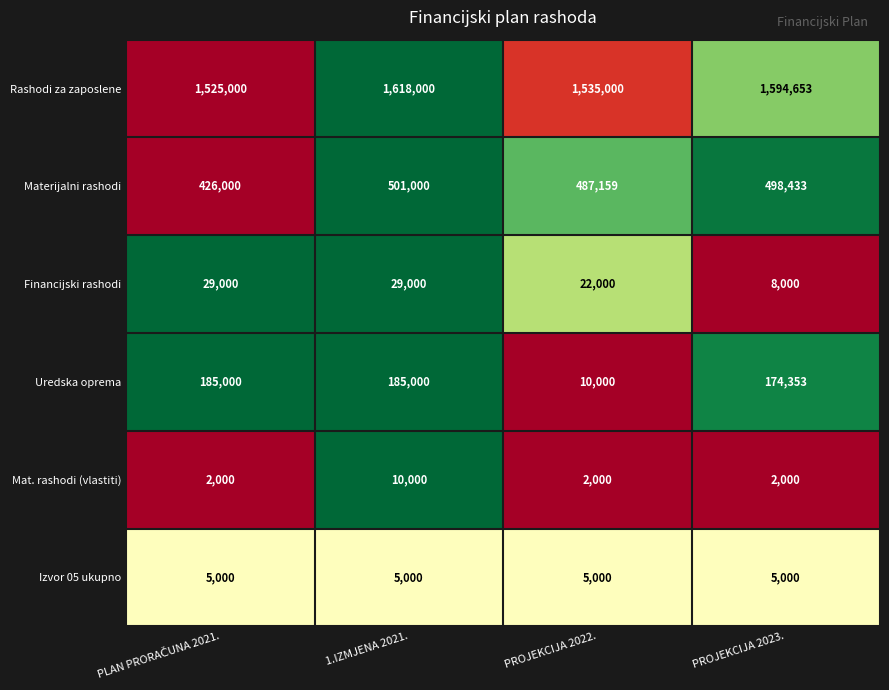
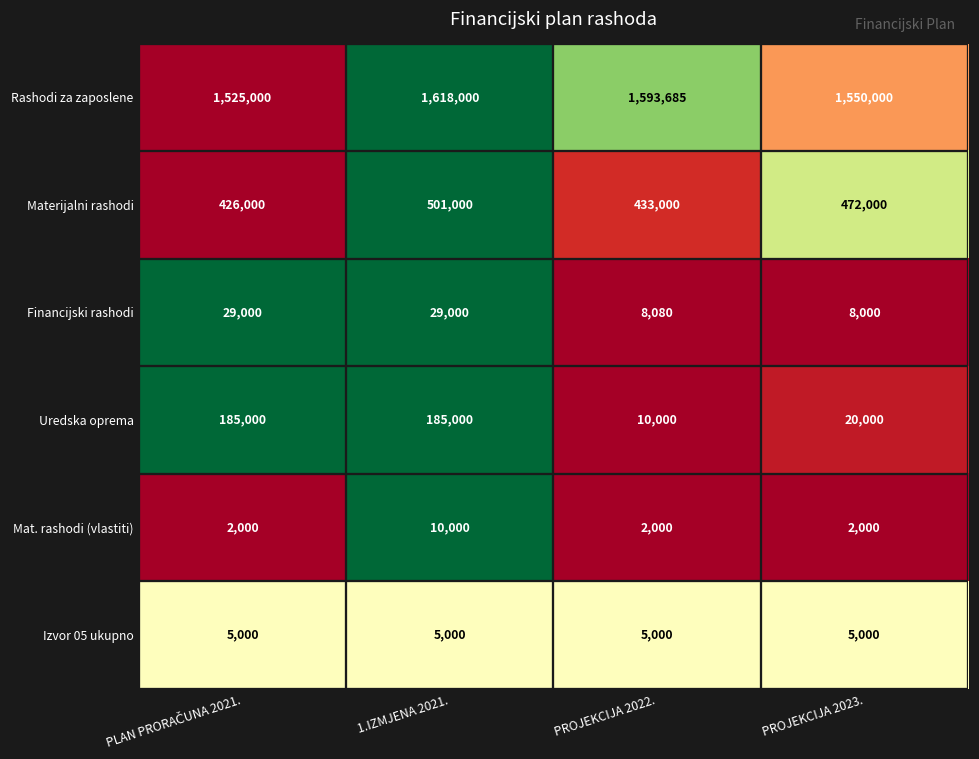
  {
    "Rashodi za zaposlene": {
      "PLAN PRORAČUNA 2021.": "1,525,000",
      "1.IZMJENA 2021.": "1,618,000",
-     "PROJEKCIJA 2022.": "1,535,000",
-     "PROJEKCIJA 2023.": "1,594,653"
+     "PROJEKCIJA 2022.": "1,593,685",
+     "PROJEKCIJA 2023.": "1,550,000"
    },
    "Materijalni rashodi": {
      "PLAN PRORAČUNA 2021.": "426,000",
      "1.IZMJENA 2021.": "501,000",
-     "PROJEKCIJA 2022.": "487,159",
-     "PROJEKCIJA 2023.": "498,433"
+     "PROJEKCIJA 2022.": "433,000",
+     "PROJEKCIJA 2023.": "472,000"
    },
    "Financijski rashodi": {
      "PLAN PRORAČUNA 2021.": "29,000",
      "1.IZMJENA 2021.": "29,000",
-     "PROJEKCIJA 2022.": "22,000",
+     "PROJEKCIJA 2022.": "8,080",
      "PROJEKCIJA 2023.": "8,000"
    },
    "Uredska oprema": {
      "PLAN PRORAČUNA 2021.": "185,000",
      "1.IZMJENA 2021.": "185,000",
      "PROJEKCIJA 2022.": "10,000",
-     "PROJEKCIJA 2023.": "174,353"
+     "PROJEKCIJA 2023.": "20,000"
    },
    "Mat. rashodi (vlastiti)": {
      "PLAN PRORAČUNA 2021.": "2,000",
      "1.IZMJENA 2021.": "10,000",
      "PROJEKCIJA 2022.": "2,000",
      "PROJEKCIJA 2023.": "2,000"
    },
    "Izvor 05 ukupno": {
      "PLAN PRORAČUNA 2021.": "5,000",
      "1.IZMJENA 2021.": "5,000",
      "PROJEKCIJA 2022.": "5,000",
      "PROJEKCIJA 2023.": "5,000"
    }
  }
